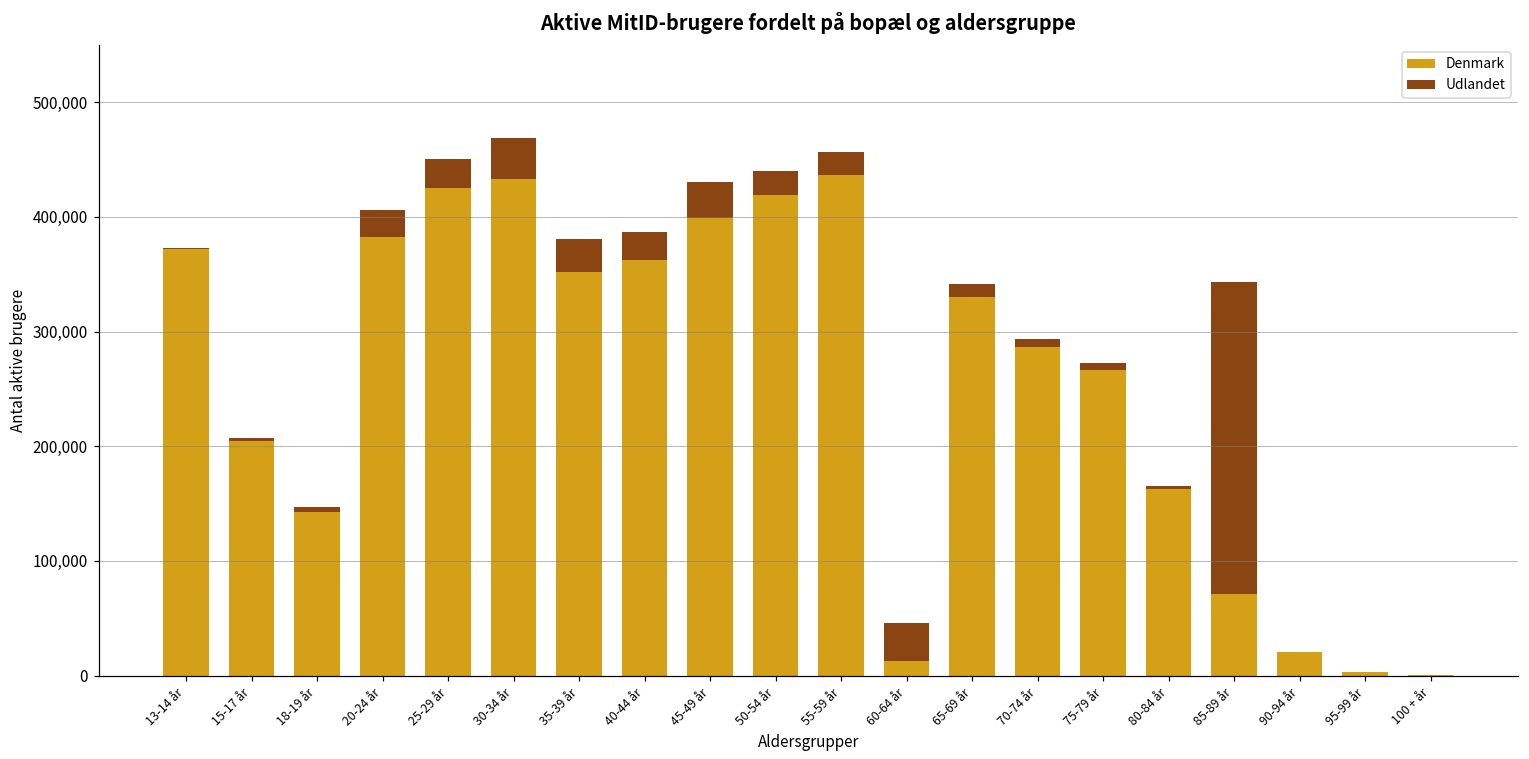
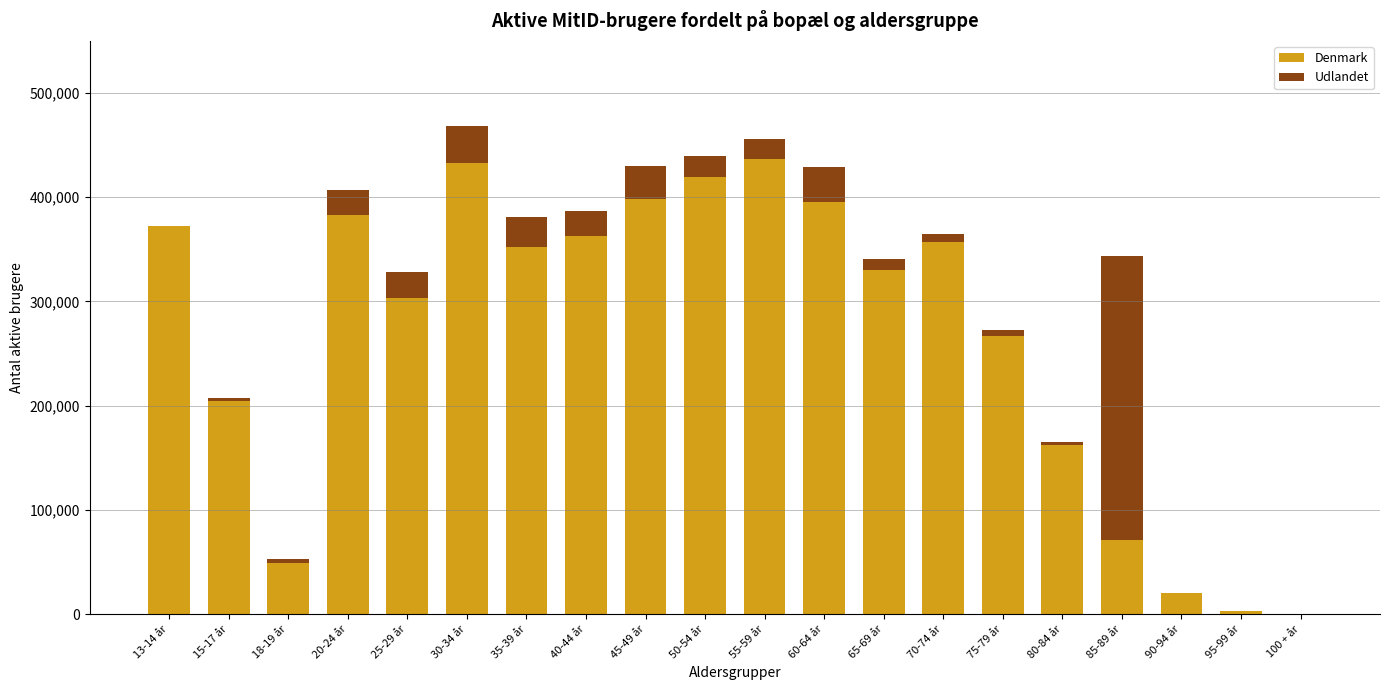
  {
    "Denmark": {
      "13-14 år": "372,000",
      "15-17 år": "205,000",
-     "18-19 år": "143,000",
+     "18-19 år": "49,000",
      "20-24 år": "383,000",
-     "25-29 år": "425,000",
+     "25-29 år": "303,000",
      "30-34 år": "433,000",
      "35-39 år": "352,000",
      "40-44 år": "363,000",
      "45-49 år": "399,000",
      "50-54 år": "420,000",
      "55-59 år": "436,000",
-     "60-64 år": "12,000",
+     "60-64 år": "396,000",
      "65-69 år": "331,000",
-     "70-74 år": "287,000",
+     "70-74 år": "357,000",
      "75-79 år": "267,000",
      "80-84 år": "163,000",
      "85-89 år": "71,000",
      "90-94 år": "20,000",
      "95-99 år": "3,000"
    },
    "Udlandet": {
      "15-17 år": "3,000",
      "18-19 år": "4,000",
      "20-24 år": "24,000",
      "25-29 år": "25,000",
      "30-34 år": "35,000",
      "35-39 år": "29,000",
      "40-44 år": "24,000",
      "45-49 år": "31,000",
      "50-54 år": "20,000",
      "55-59 år": "20,000",
      "60-64 år": "33,000",
      "65-69 år": "11,000",
      "70-74 år": "7,000",
      "75-79 år": "6,000",
      "80-84 år": "3,000",
      "85-89 år": "272,000"
    }
  }
